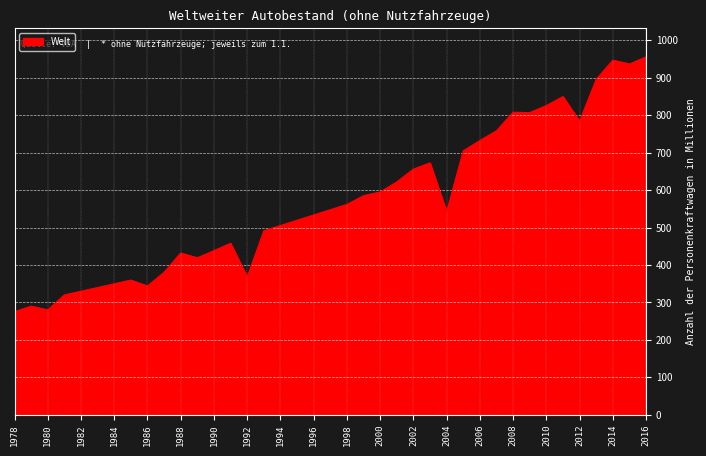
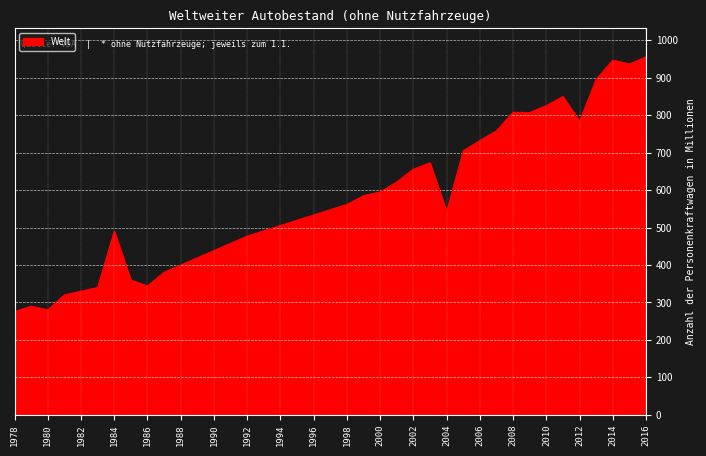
  {
    "1978": 280,
    "1980": 280,
    "1982": 330,
-   "1984": 350,
+   "1984": 490,
    "1986": 340,
-   "1988": 430,
+   "1988": 400,
    "1990": 440,
-   "1992": 370,
+   "1992": 480,
    "1994": 510,
    "1996": 530,
    "1998": 560,
    "2000": 600,
    "2002": 660,
    "2004": 540,
    "2006": 730,
    "2008": 810,
    "2010": 830,
    "2012": 780,
    "2014": 950,
    "2016": 960
  }
